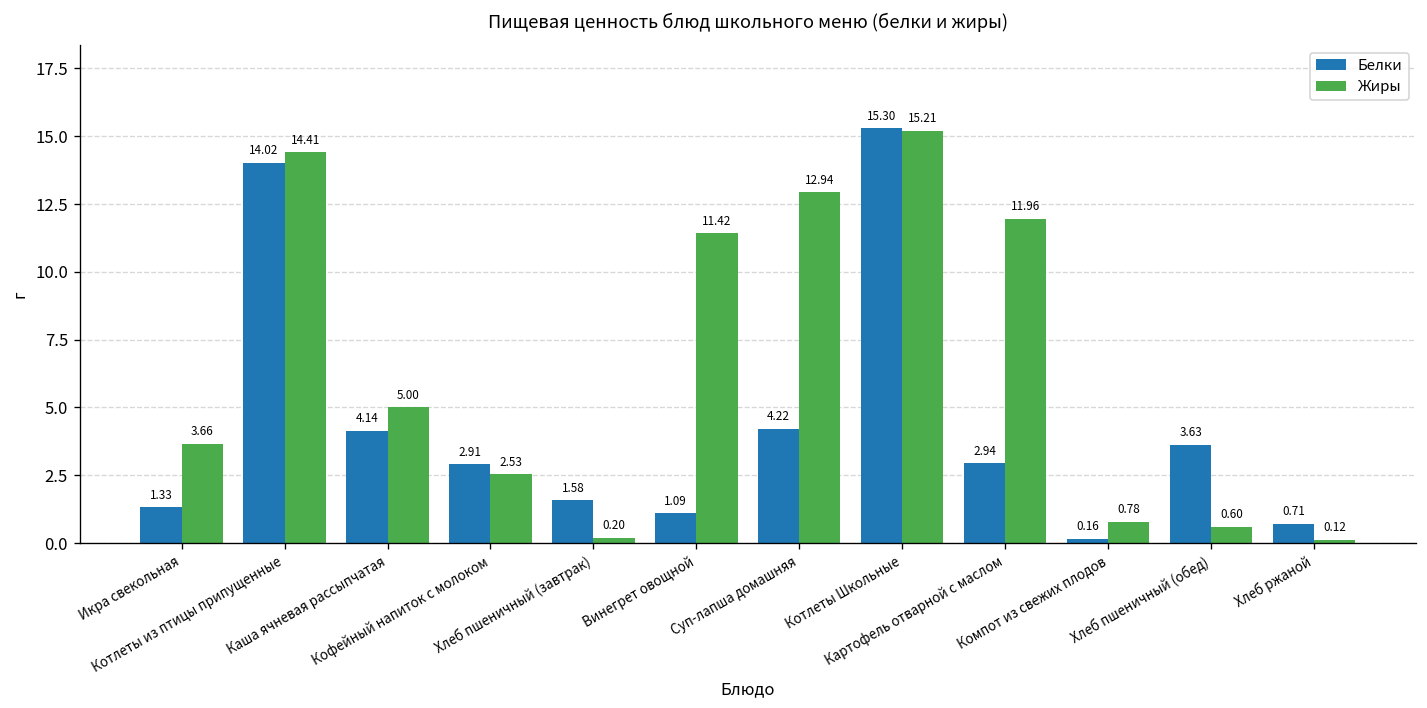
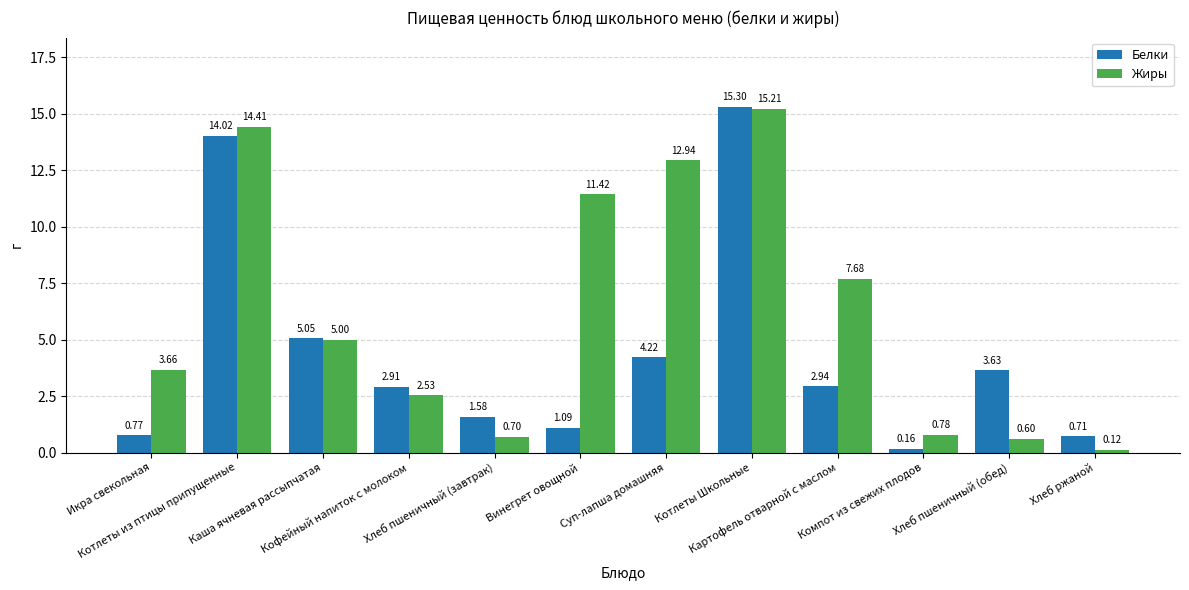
  {
    "Белки": {
-     "Икра свекольная": 1.33,
+     "Икра свекольная": 0.77,
      "Котлеты из птицы припущенные": 14.02,
-     "Каша ячневая рассыпчатая": 4.14,
+     "Каша ячневая рассыпчатая": 5.05,
      "Кофейный напиток с молоком": 2.91,
      "Хлеб пшеничный (завтрак)": 1.58,
      "Винегрет овощной": 1.09,
      "Суп-лапша домашняя": 4.22,
      "Котлеты Школьные": 15.30,
      "Картофель отварной с маслом": 2.94,
      "Компот из свежих плодов": 0.16,
      "Хлеб пшеничный (обед)": 3.63,
      "Хлеб ржаной": 0.71
    },
    "Жиры": {
      "Икра свекольная": 3.66,
      "Котлеты из птицы припущенные": 14.41,
      "Каша ячневая рассыпчатая": 5.00,
      "Кофейный напиток с молоком": 2.53,
-     "Хлеб пшеничный (завтрак)": 0.20,
+     "Хлеб пшеничный (завтрак)": 0.70,
      "Винегрет овощной": 11.42,
      "Суп-лапша домашняя": 12.94,
      "Котлеты Школьные": 15.21,
-     "Картофель отварной с маслом": 11.96,
+     "Картофель отварной с маслом": 7.68,
      "Компот из свежих плодов": 0.78,
      "Хлеб пшеничный (обед)": 0.60,
      "Хлеб ржаной": 0.12
    }
  }
